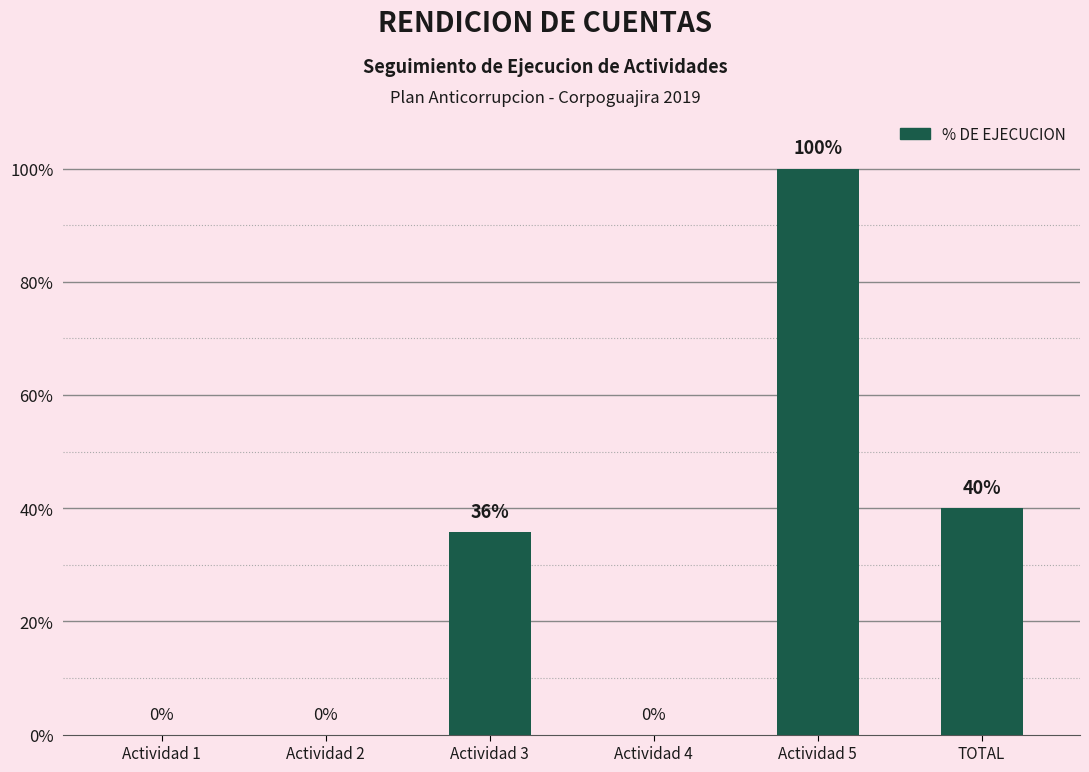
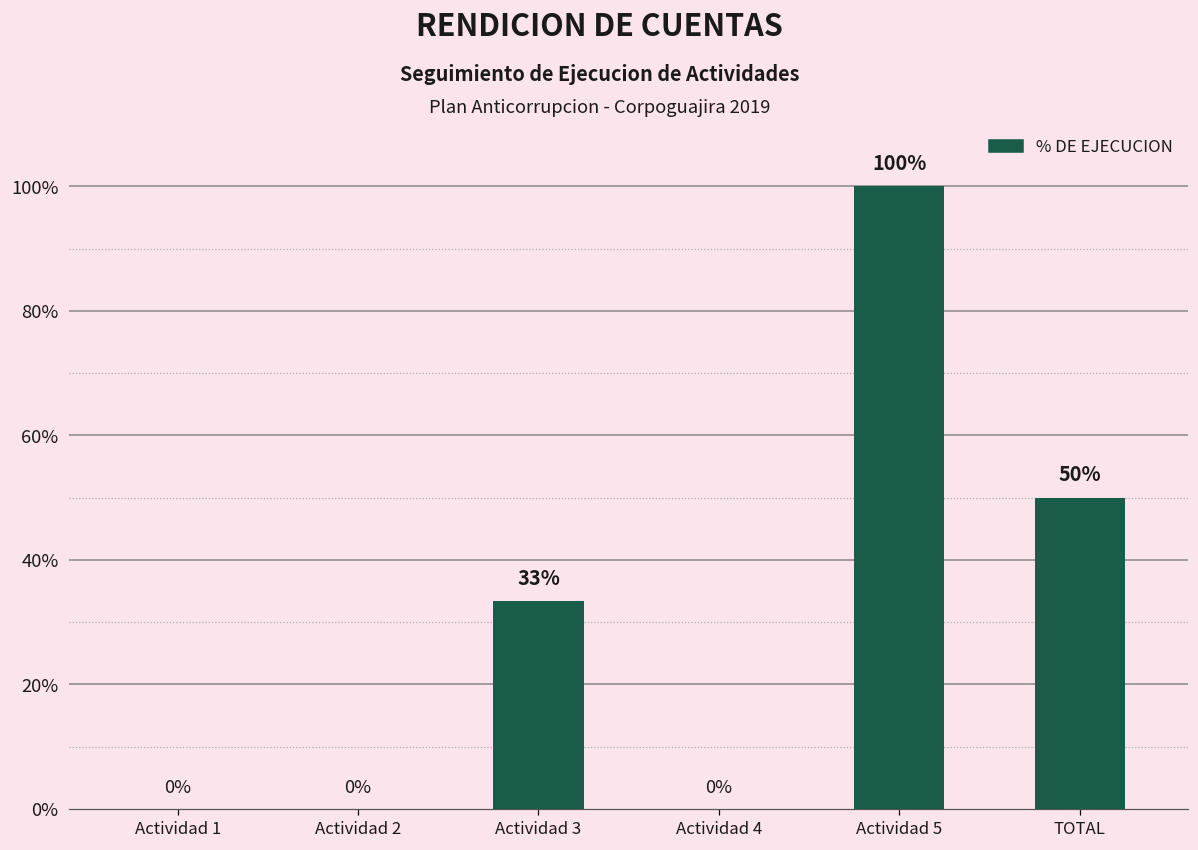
  {
    "Actividad 1": "0%",
    "Actividad 2": "0%",
-   "Actividad 3": "36%",
+   "Actividad 3": "33%",
    "Actividad 4": "0%",
    "Actividad 5": "100%",
-   "TOTAL": "40%"
+   "TOTAL": "50%"
  }
